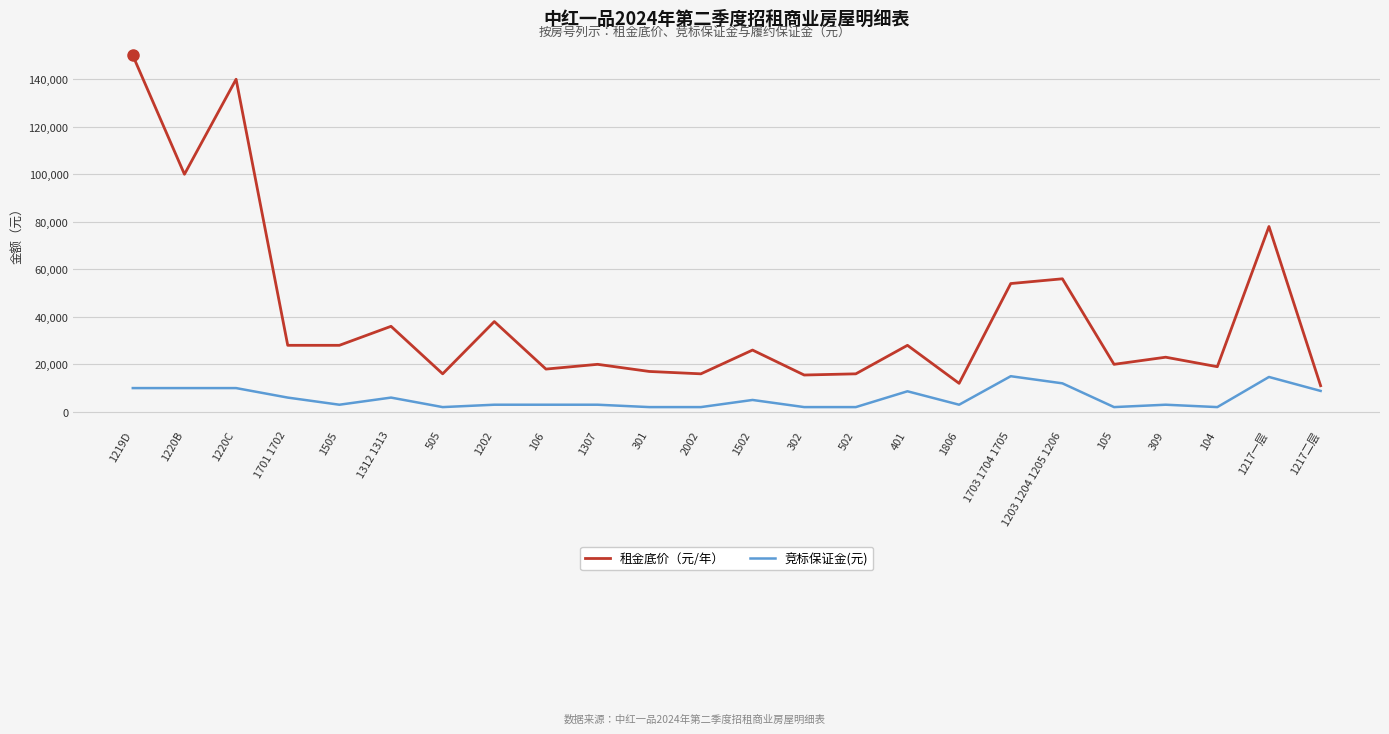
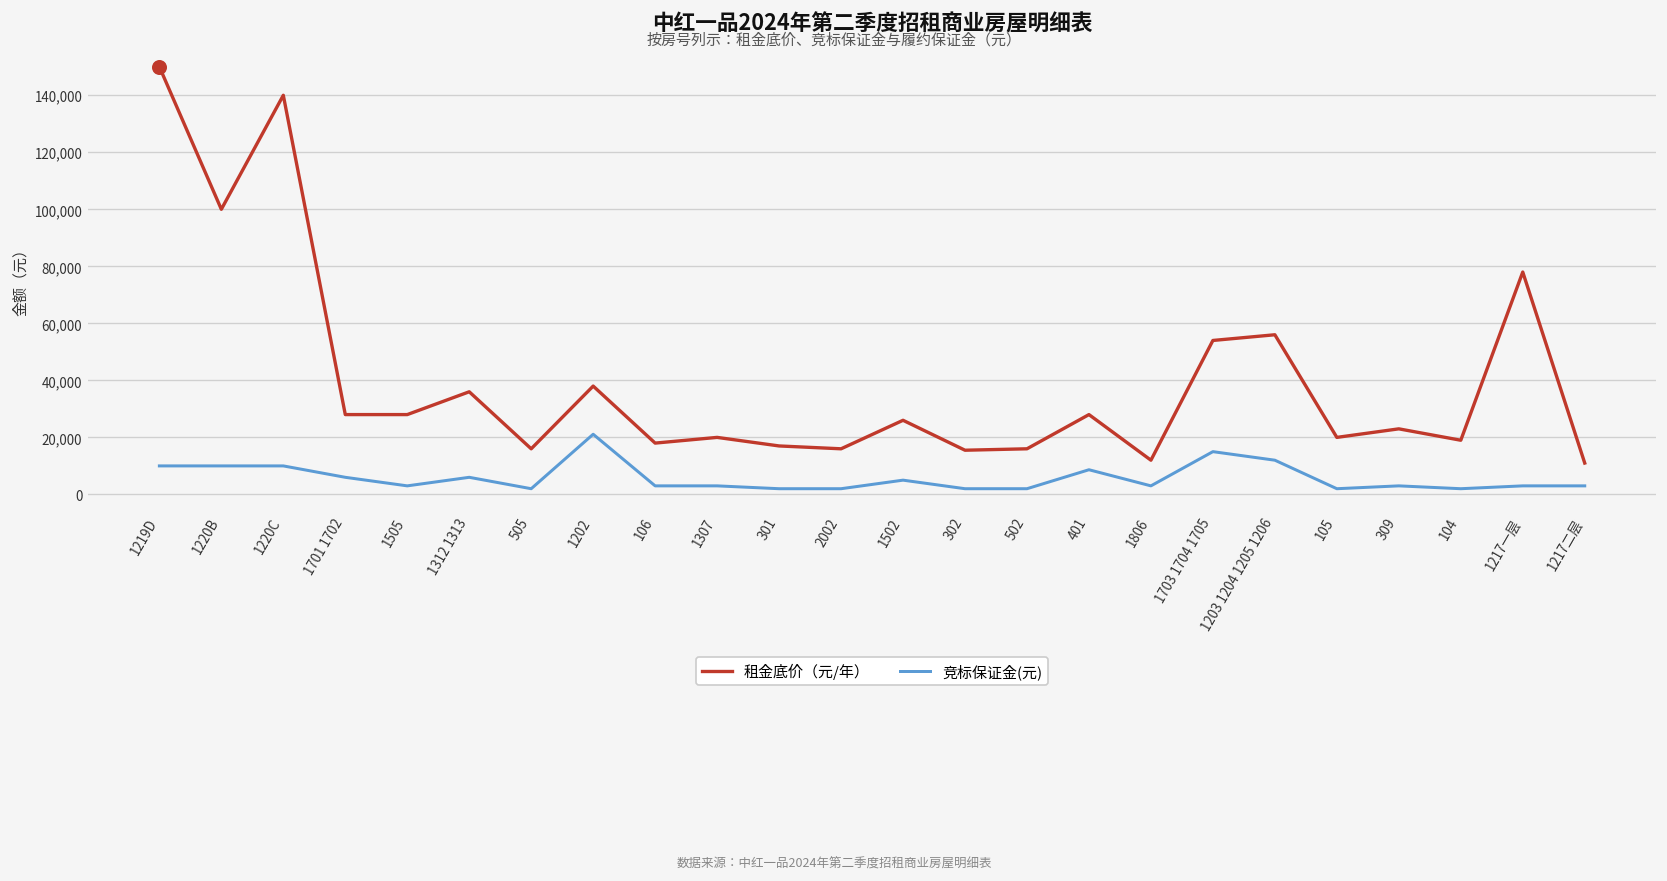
  {
    "竞标保证金(元)": {
      "1219D": "10,000",
      "1220B": "10,000",
      "1220C": "10,000",
      "1701 1702": "6,000",
      "1505": "3,000",
      "1312 1313": "6,000",
      "505": "2,000",
-     "1202": "3,000",
+     "1202": "21,000",
      "106": "3,000",
      "1307": "3,000",
      "301": "2,000",
      "2002": "2,000",
      "1502": "5,000",
      "302": "2,000",
      "502": "2,000",
      "401": "9,000",
      "1806": "3,000",
      "1703 1704 1705": "15,000",
      "1203 1204 1205 1206": "12,000",
      "105": "2,000",
      "309": "3,000",
      "104": "2,000",
-     "1217一层": "15,000",
-     "1217二层": "9,000"
+     "1217一层": "3,000",
+     "1217二层": "3,000"
    }
  }
